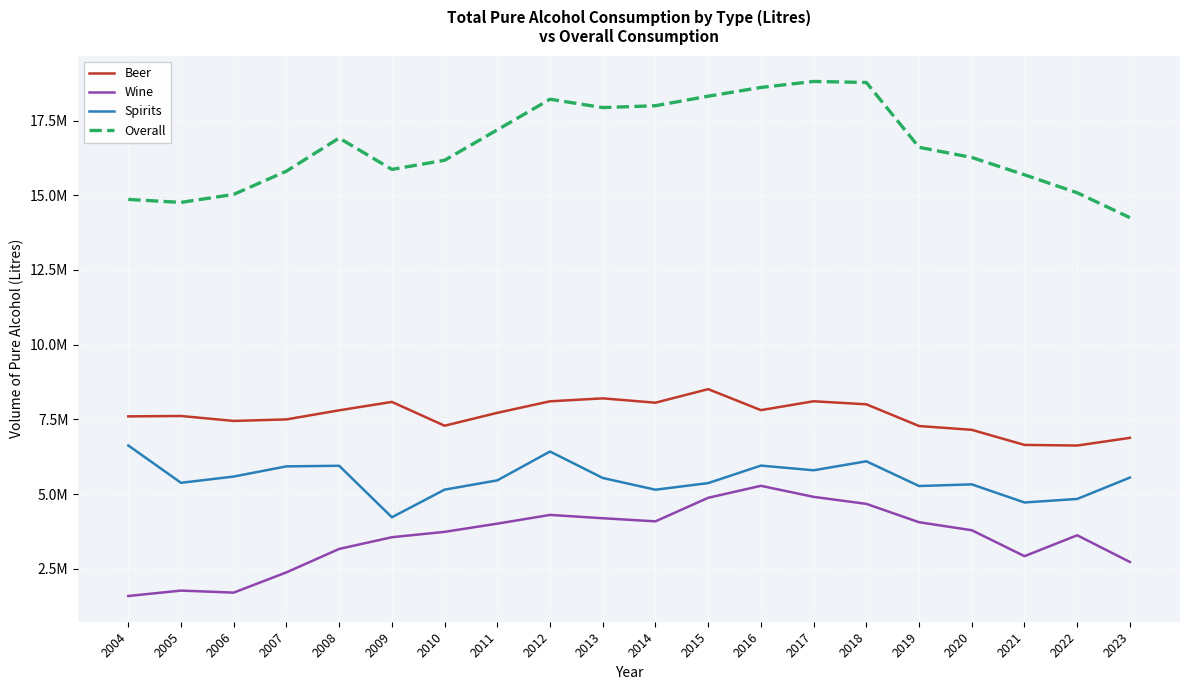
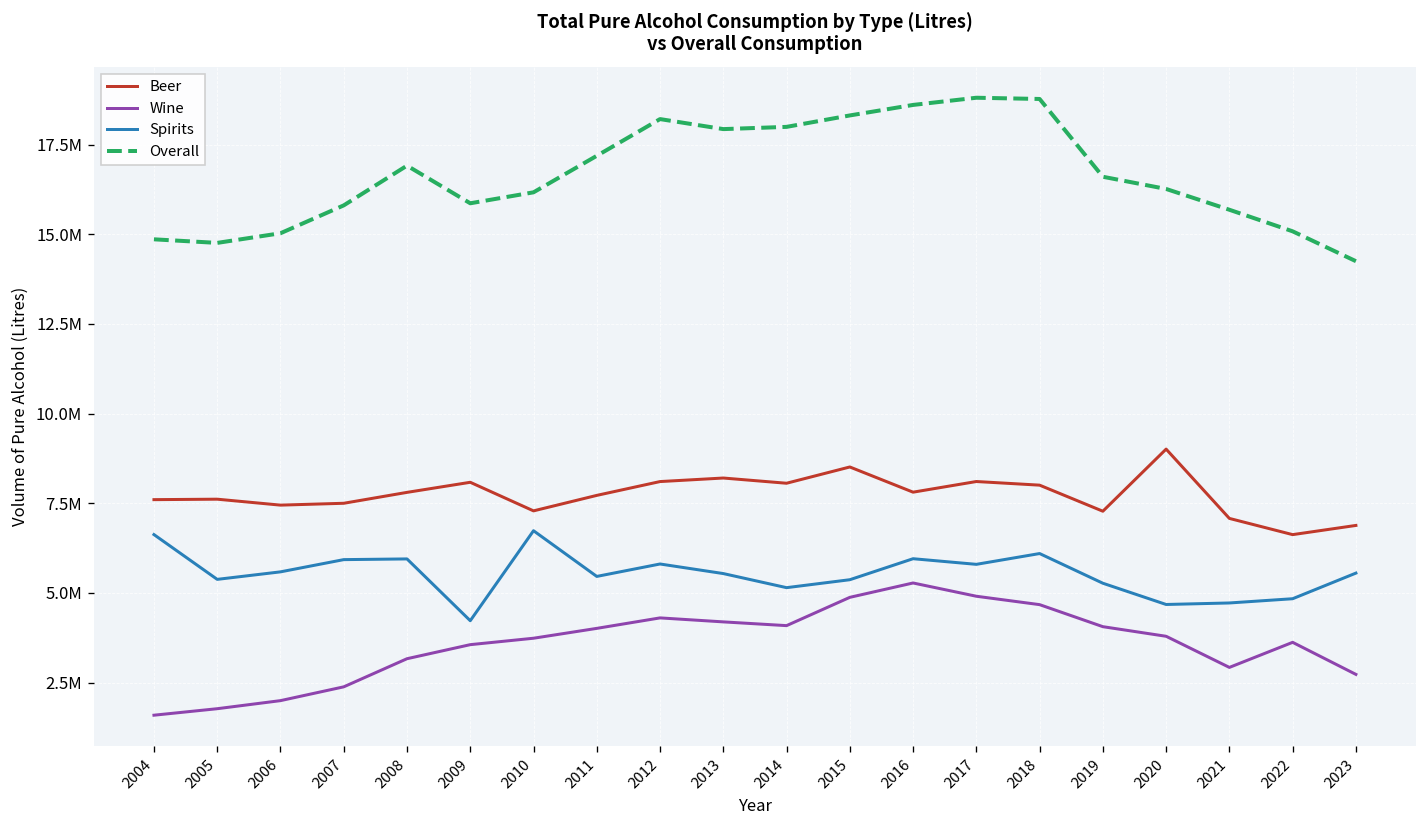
  {
    "Beer": {
      "2004": 7600000,
      "2005": 7600000,
      "2006": 7400000,
      "2007": 7500000,
      "2008": 7800000,
      "2009": 8100000,
      "2010": 7300000,
      "2011": 7700000,
      "2012": 8100000,
      "2013": 8200000,
      "2014": 8100000,
      "2015": 8500000,
      "2016": 7800000,
      "2017": 8100000,
      "2018": 8000000,
      "2019": 7300000,
-     "2020": 7100000,
-     "2021": 6600000,
+     "2020": 9000000,
+     "2021": 7100000,
      "2022": 6600000,
      "2023": 6900000
    },
    "Wine": {
      "2004": 1600000,
      "2005": 1800000,
-     "2006": 1700000,
+     "2006": 2000000,
      "2007": 2400000,
      "2008": 3200000,
      "2009": 3600000,
      "2010": 3700000,
      "2011": 4000000,
      "2012": 4300000,
      "2013": 4200000,
      "2014": 4100000,
      "2015": 4900000,
      "2016": 5300000,
      "2017": 4900000,
      "2018": 4700000,
      "2019": 4100000,
      "2020": 3800000,
      "2021": 2900000,
      "2022": 3600000,
      "2023": 2700000
    },
    "Spirits": {
      "2004": 6600000,
      "2005": 5400000,
      "2006": 5600000,
      "2007": 5900000,
      "2008": 5900000,
      "2009": 4200000,
-     "2010": 5100000,
+     "2010": 6700000,
      "2011": 5500000,
-     "2012": 6400000,
+     "2012": 5800000,
      "2013": 5500000,
      "2014": 5100000,
      "2015": 5400000,
      "2016": 6000000,
      "2017": 5800000,
      "2018": 6100000,
      "2019": 5300000,
-     "2020": 5300000,
+     "2020": 4700000,
      "2021": 4700000,
      "2022": 4800000,
      "2023": 5600000
    },
    "Overall": {
      "2004": 14900000,
      "2005": 14800000,
      "2006": 15000000,
      "2007": 15800000,
      "2008": 16900000,
      "2009": 15900000,
      "2010": 16200000,
      "2011": 17200000,
      "2012": 18200000,
      "2013": 17900000,
      "2014": 18000000,
      "2015": 18300000,
      "2016": 18600000,
      "2017": 18800000,
      "2018": 18800000,
      "2019": 16600000,
      "2020": 16300000,
      "2021": 15700000,
      "2022": 15100000,
      "2023": 14200000
    }
  }
